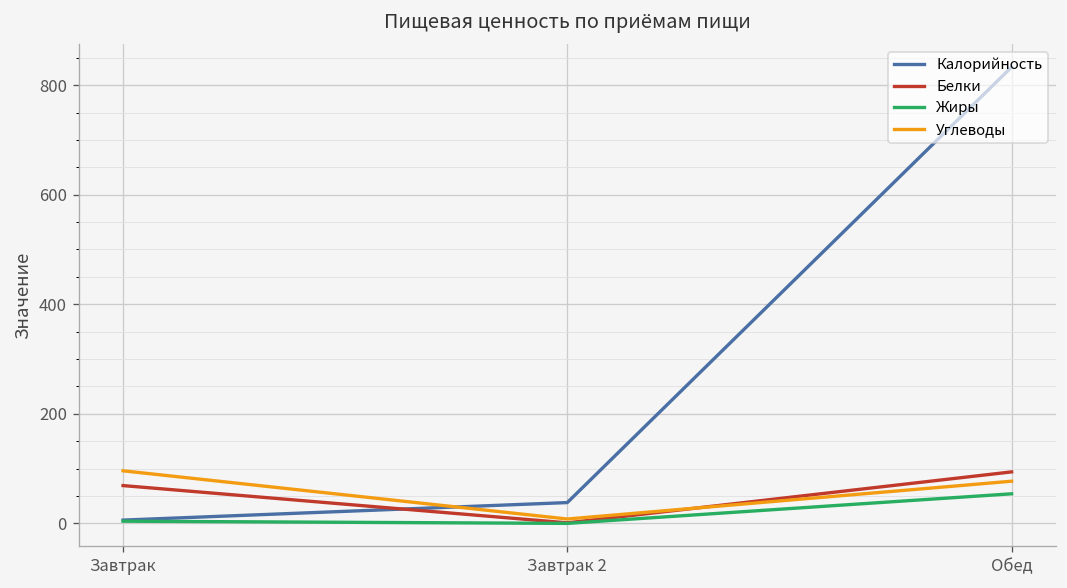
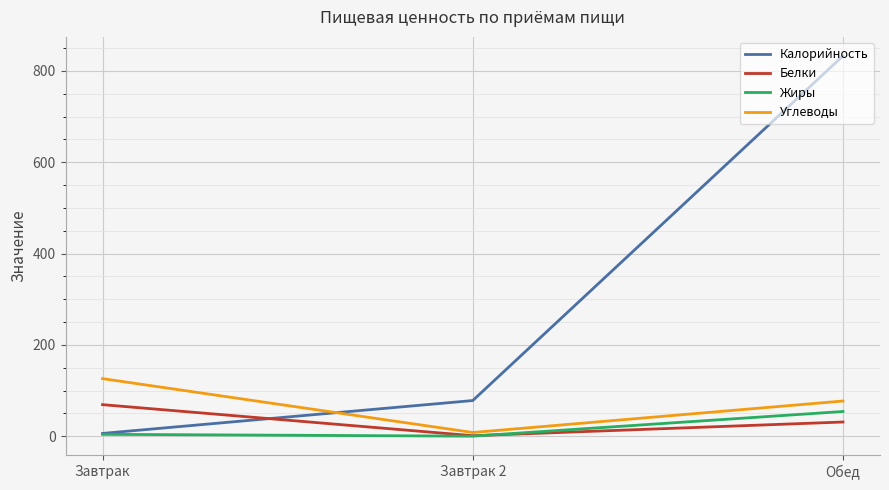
  {
    "Калорийность": {
-     "Завтрак 2": 40
+     "Завтрак 2": 80
    },
    "Белки": {
      "Завтрак": 70,
-     "Обед": 90
+     "Обед": 30
    },
    "Жиры": {
      "Обед": 50
    },
    "Углеводы": {
-     "Завтрак": 100,
+     "Завтрак": 130,
      "Завтрак 2": 10,
      "Обед": 80
    }
  }
